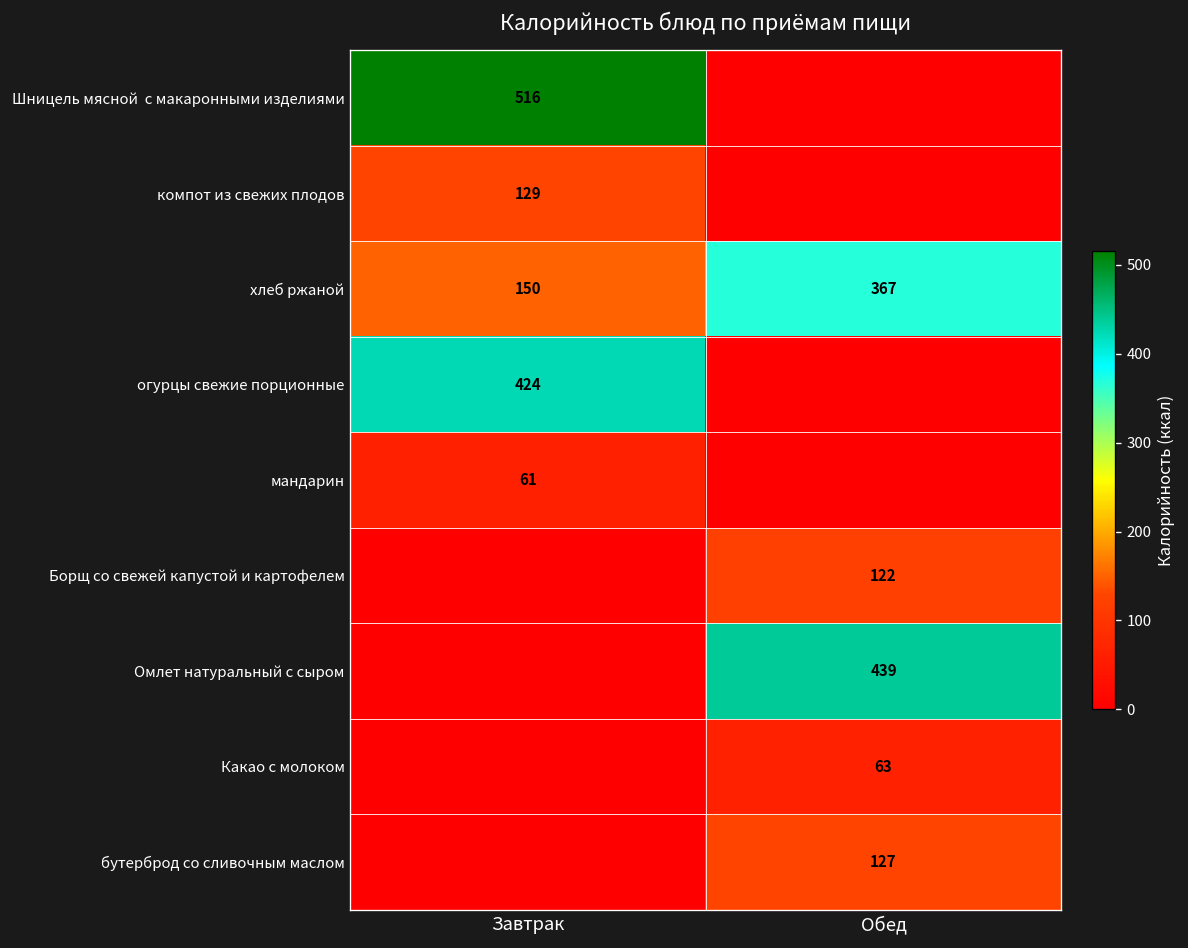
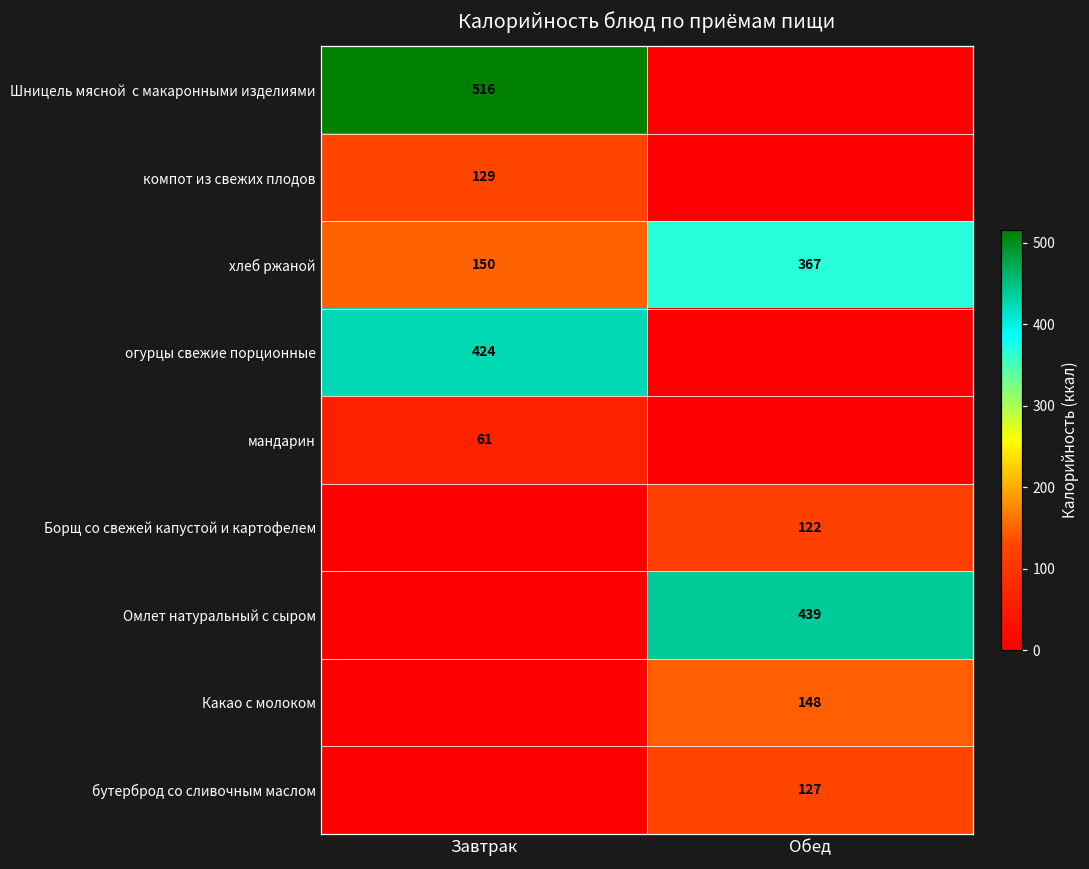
  {
    "Шницель мясной с макаронными изделиями": {
      "Завтрак": 516
    },
    "компот из свежих плодов": {
      "Завтрак": 129
    },
    "хлеб ржаной": {
      "Завтрак": 150,
      "Обед": 367
    },
    "огурцы свежие порционные": {
      "Завтрак": 424
    },
    "мандарин": {
      "Завтрак": 61
    },
    "Борщ со свежей капустой и картофелем": {
      "Обед": 122
    },
    "Омлет натуральный с сыром": {
      "Обед": 439
    },
    "Какао с молоком": {
-     "Обед": 63
+     "Обед": 148
    },
    "бутерброд со сливочным маслом": {
      "Обед": 127
    }
  }
